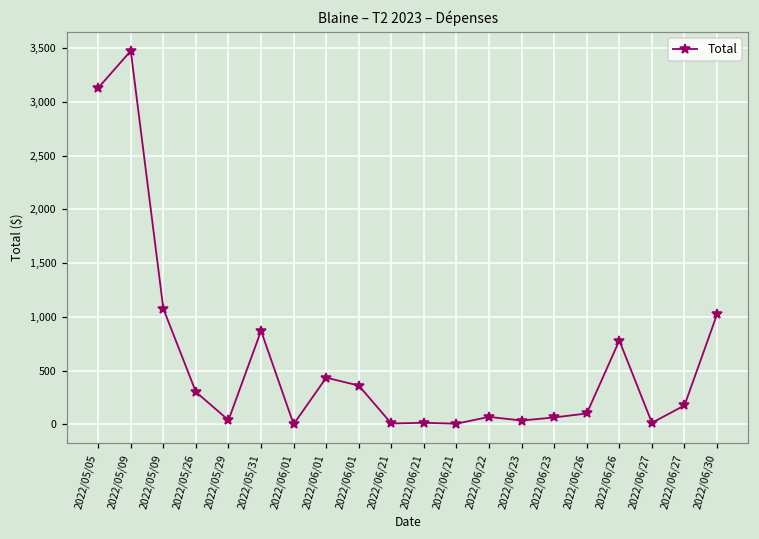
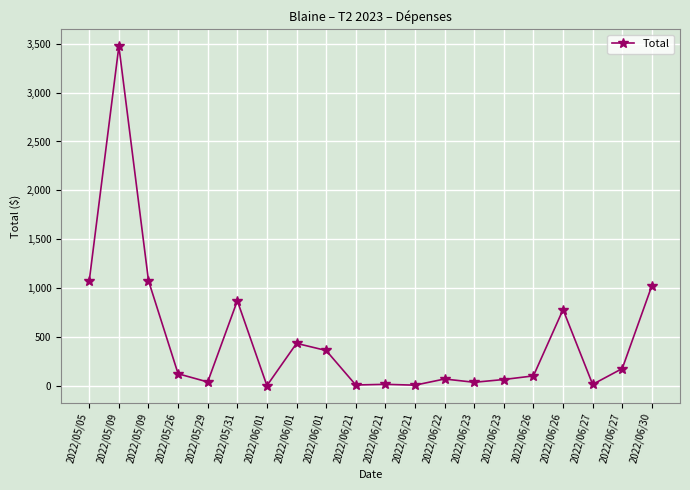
  {
-   "2022/05/05": "3,100",
-   "2022/05/26": "300",
+   "2022/05/05": "1,100",
+   "2022/05/26": "100",
    "2022/05/29": "0",
    "2022/05/31": "900",
    "2022/06/22": "100",
    "2022/06/30": "1,000"
  }
